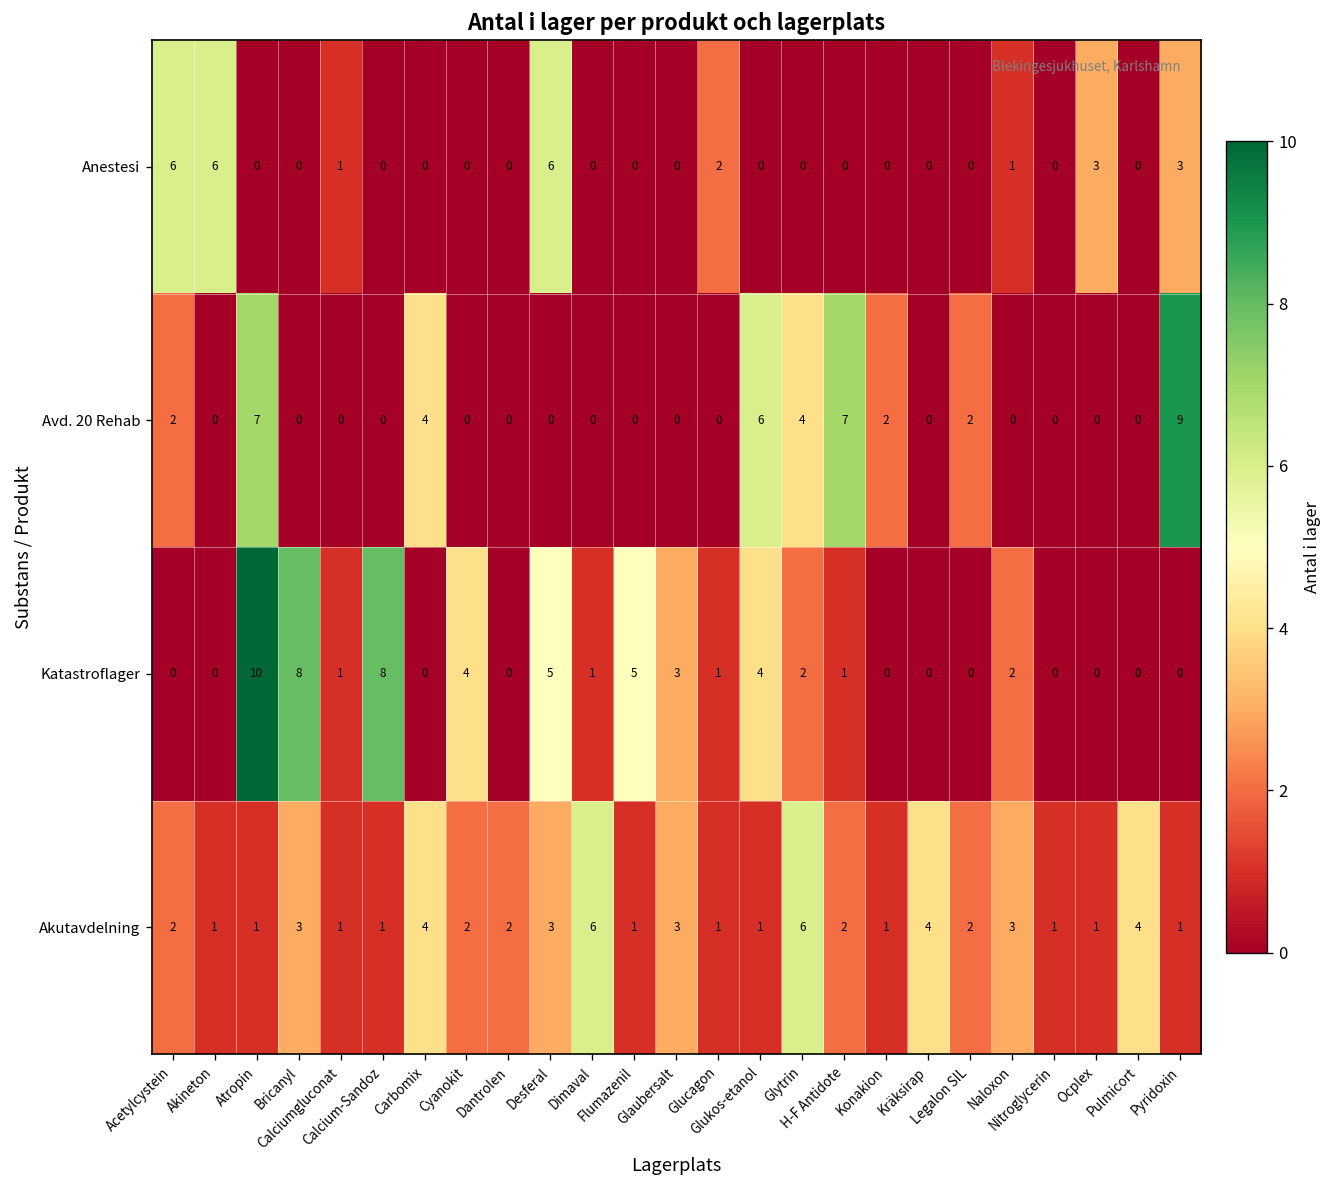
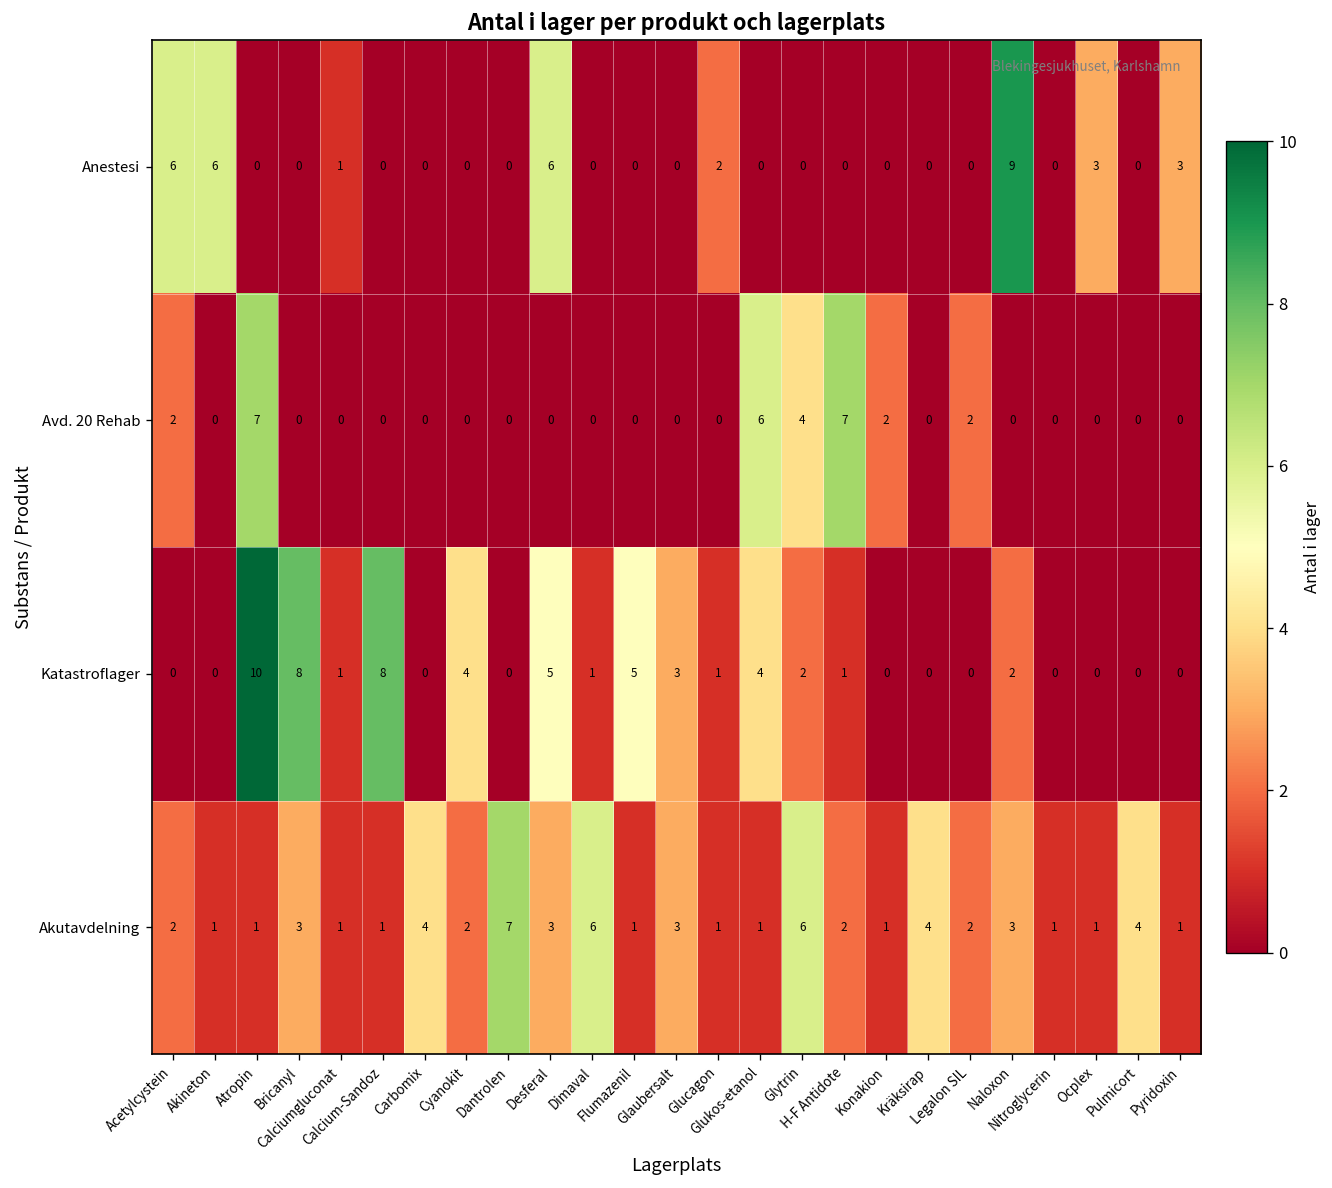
  {
    "Anestesi": {
      "Acetylcystein": 6,
      "Akineton": 6,
      "Atropin": 0,
      "Bricanyl": 0,
      "Calciumgluconat": 1,
      "Calcium-Sandoz": 0,
      "Carbomix": 0,
      "Cyanokit": 0,
      "Dantrolen": 0,
      "Desferal": 6,
      "Dimaval": 0,
      "Flumazenil": 0,
      "Glaubersalt": 0,
      "Glucagon": 2,
      "Glukos-etanol": 0,
      "Glytrin": 0,
      "H-F Antidote": 0,
      "Konakion": 0,
      "Kräksirap": 0,
      "Legalon SIL": 0,
-     "Naloxon": 1,
+     "Naloxon": 9,
      "Nitroglycerin": 0,
      "Pulmicort": 0,
      "Pyridoxin": 3
    },
    "Avd. 20 Rehab": {
      "Acetylcystein": 2,
      "Akineton": 0,
      "Atropin": 7,
      "Bricanyl": 0,
      "Calciumgluconat": 0,
      "Calcium-Sandoz": 0,
-     "Carbomix": 4,
+     "Carbomix": 0,
      "Cyanokit": 0,
      "Dantrolen": 0,
      "Desferal": 0,
      "Dimaval": 0,
      "Flumazenil": 0,
      "Glaubersalt": 0,
      "Glucagon": 0,
      "Glukos-etanol": 6,
      "Glytrin": 4,
      "H-F Antidote": 7,
      "Konakion": 2,
      "Kräksirap": 0,
      "Legalon SIL": 2,
      "Naloxon": 0,
      "Nitroglycerin": 0,
      "Ocplex": 0,
      "Pulmicort": 0,
-     "Pyridoxin": 9
+     "Pyridoxin": 0
    },
    "Katastroflager": {
      "Acetylcystein": 0,
      "Akineton": 0,
      "Atropin": 10,
      "Bricanyl": 8,
      "Calciumgluconat": 1,
      "Calcium-Sandoz": 8,
      "Carbomix": 0,
      "Cyanokit": 4,
      "Dantrolen": 0,
      "Desferal": 5,
      "Dimaval": 1,
      "Flumazenil": 5,
      "Glaubersalt": 3,
      "Glucagon": 1,
      "Glukos-etanol": 4,
      "Glytrin": 2,
      "H-F Antidote": 1,
      "Konakion": 0,
      "Kräksirap": 0,
      "Legalon SIL": 0,
      "Naloxon": 2,
      "Nitroglycerin": 0,
      "Ocplex": 0,
      "Pulmicort": 0,
      "Pyridoxin": 0
    },
    "Akutavdelning": {
      "Acetylcystein": 2,
      "Akineton": 1,
      "Atropin": 1,
      "Bricanyl": 3,
      "Calciumgluconat": 1,
      "Calcium-Sandoz": 1,
      "Carbomix": 4,
      "Cyanokit": 2,
-     "Dantrolen": 2,
+     "Dantrolen": 7,
      "Desferal": 3,
      "Dimaval": 6,
      "Flumazenil": 1,
      "Glaubersalt": 3,
      "Glucagon": 1,
      "Glukos-etanol": 1,
      "Glytrin": 6,
      "H-F Antidote": 2,
      "Konakion": 1,
      "Kräksirap": 4,
      "Legalon SIL": 2,
      "Naloxon": 3,
      "Nitroglycerin": 1,
      "Ocplex": 1,
      "Pulmicort": 4,
      "Pyridoxin": 1
    }
  }
